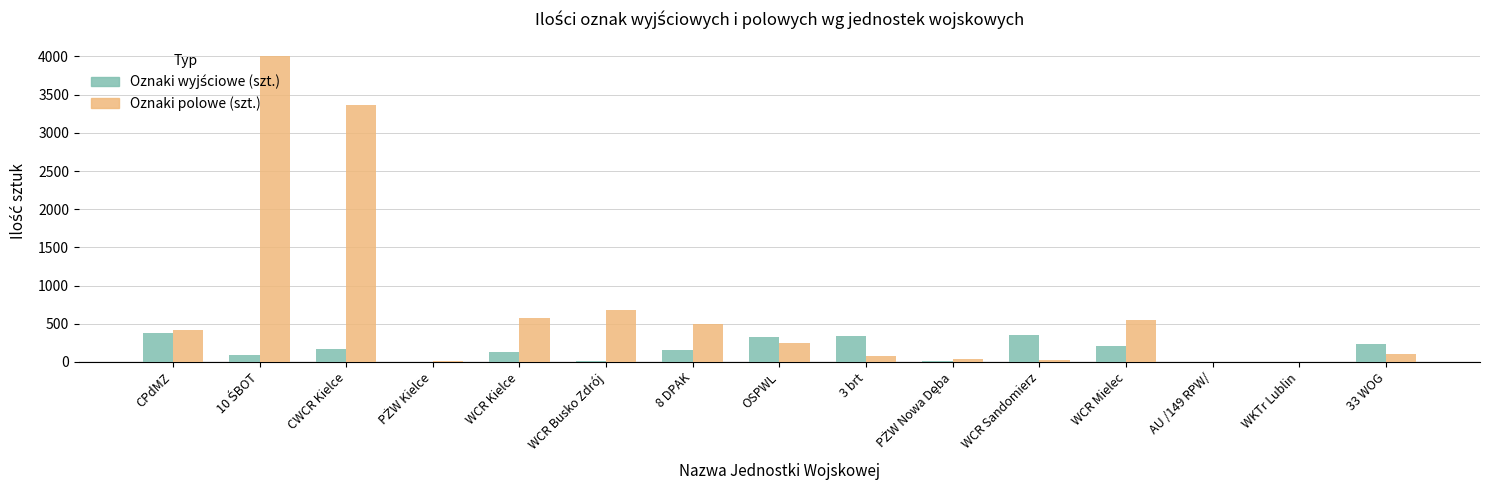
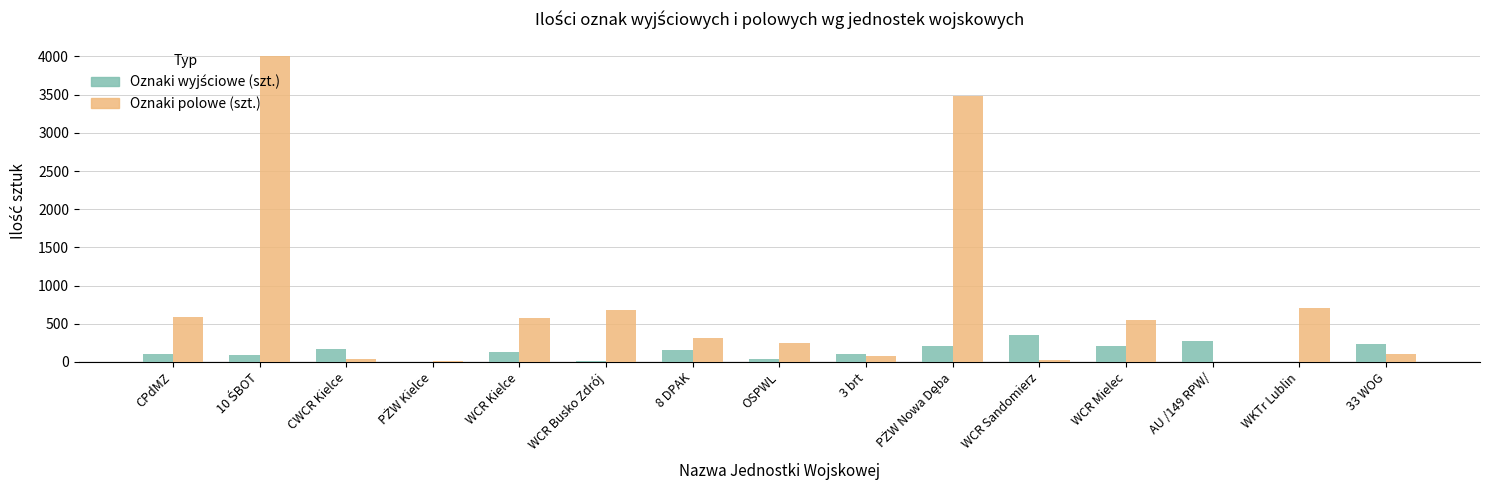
  {
    "Oznaki wyjściowe (szt.)": {
-     "CPdMZ": 400,
+     "CPdMZ": 100,
      "10 ŚBOT": 100,
      "CWCR Kielce": 200,
      "WCR Kielce": 100,
      "8 DPAK": 200,
-     "OSPWL": 300,
-     "3 brt": 300,
-     "PŻW Nowa Dęba": 0,
+     "OSPWL": 0,
+     "3 brt": 100,
+     "PŻW Nowa Dęba": 200,
      "WCR Sandomierz": 400,
      "WCR Mielec": 200,
-     "AU /149 RPW/": 0,
+     "AU /149 RPW/": 300,
      "33 WOG": 200
    },
    "Oznaki polowe (szt.)": {
-     "CPdMZ": 400,
+     "CPdMZ": 600,
      "10 ŚBOT": 4000,
-     "CWCR Kielce": 3400,
+     "CWCR Kielce": 0,
      "WCR Kielce": 600,
      "WCR Busko Zdrój": 700,
-     "8 DPAK": 500,
+     "8 DPAK": 300,
      "OSPWL": 200,
      "3 brt": 100,
-     "PŻW Nowa Dęba": 0,
+     "PŻW Nowa Dęba": 3500,
      "WCR Mielec": 600,
-     "WKTr Lublin": 0,
+     "WKTr Lublin": 700,
      "33 WOG": 100
    }
  }
